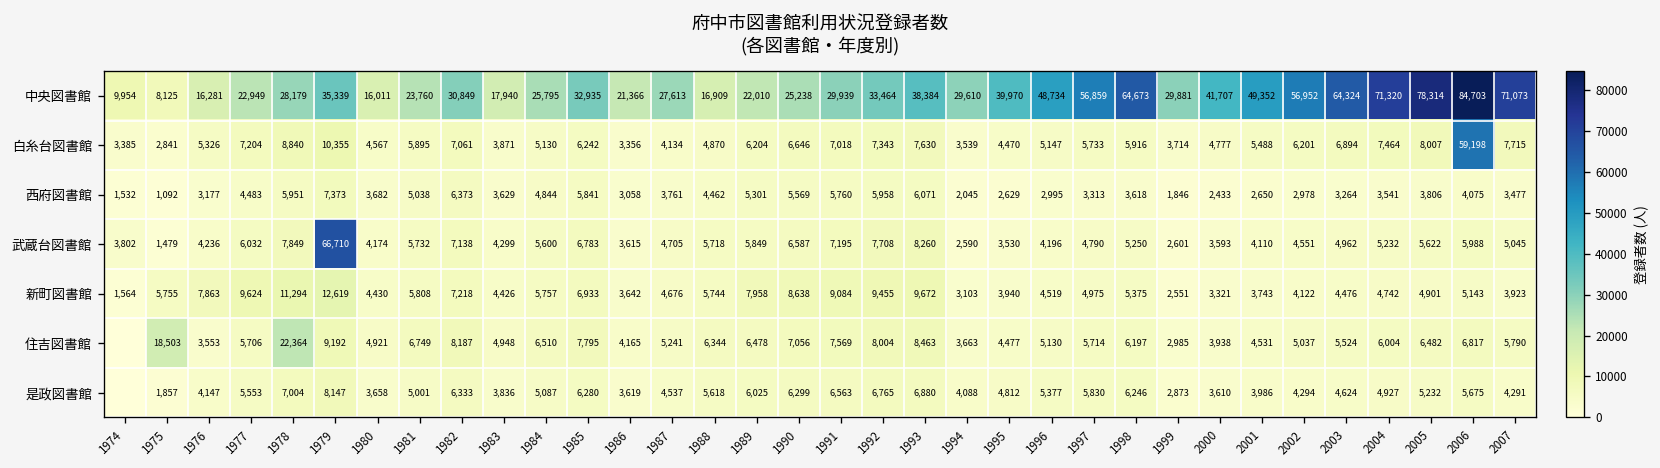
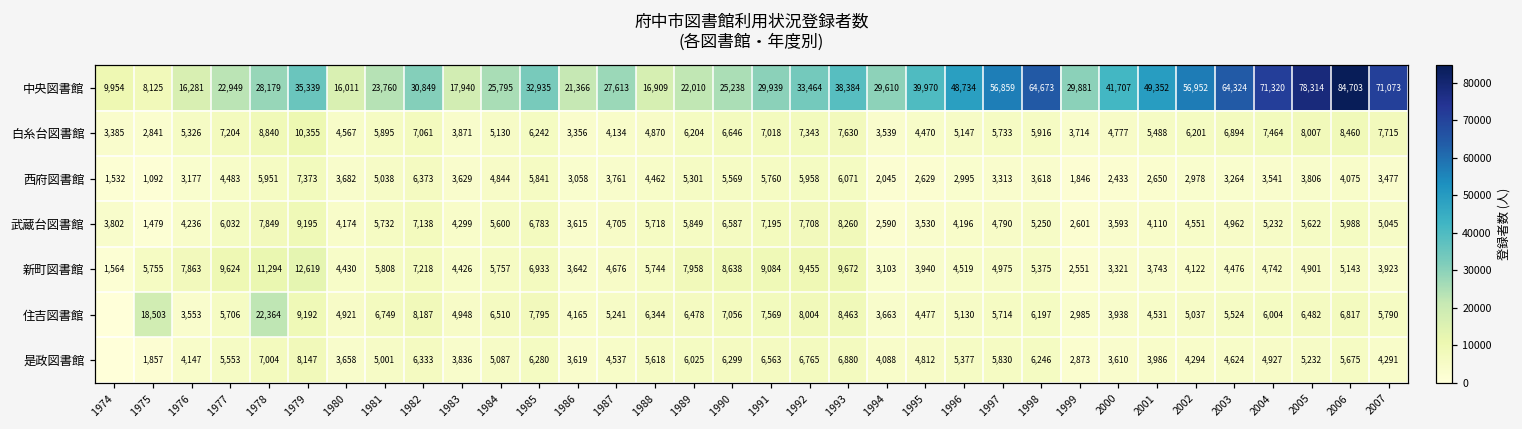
  {
    "白糸台図書館": {
      "1974": "3,385",
      "1975": "2,841",
      "1976": "5,326",
      "1977": "7,204",
      "1978": "8,840",
      "1979": "10,355",
      "1980": "4,567",
      "1981": "5,895",
      "1982": "7,061",
      "1983": "3,871",
      "1984": "5,130",
      "1985": "6,242",
      "1986": "3,356",
      "1987": "4,134",
      "1988": "4,870",
      "1989": "6,204",
      "1990": "6,646",
      "1991": "7,018",
      "1992": "7,343",
      "1993": "7,630",
      "1994": "3,539",
      "1995": "4,470",
      "1996": "5,147",
      "1997": "5,733",
      "1998": "5,916",
      "1999": "3,714",
      "2000": "4,777",
      "2001": "5,488",
      "2002": "6,201",
      "2003": "6,894",
      "2004": "7,464",
      "2005": "8,007",
-     "2006": "59,198",
+     "2006": "8,460",
      "2007": "7,715"
    },
    "武蔵台図書館": {
      "1974": "3,802",
      "1975": "1,479",
      "1976": "4,236",
      "1977": "6,032",
      "1978": "7,849",
-     "1979": "66,710",
+     "1979": "9,195",
      "1980": "4,174",
      "1981": "5,732",
      "1982": "7,138",
      "1983": "4,299",
      "1984": "5,600",
      "1985": "6,783",
      "1986": "3,615",
      "1987": "4,705",
      "1988": "5,718",
      "1989": "5,849",
      "1990": "6,587",
      "1991": "7,195",
      "1992": "7,708",
      "1993": "8,260",
      "1994": "2,590",
      "1995": "3,530",
      "1996": "4,196",
      "1997": "4,790",
      "1998": "5,250",
      "1999": "2,601",
      "2000": "3,593",
      "2001": "4,110",
      "2002": "4,551",
      "2003": "4,962",
      "2004": "5,232",
      "2005": "5,622",
      "2006": "5,988",
      "2007": "5,045"
    }
  }
